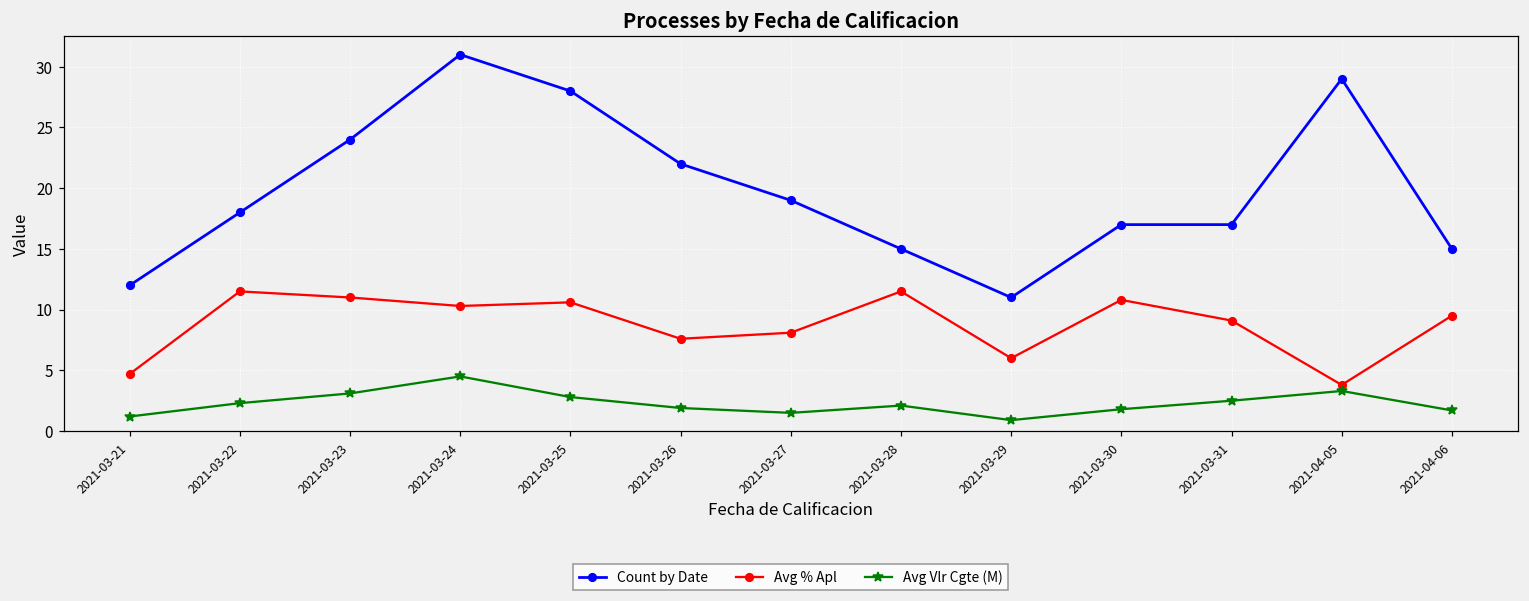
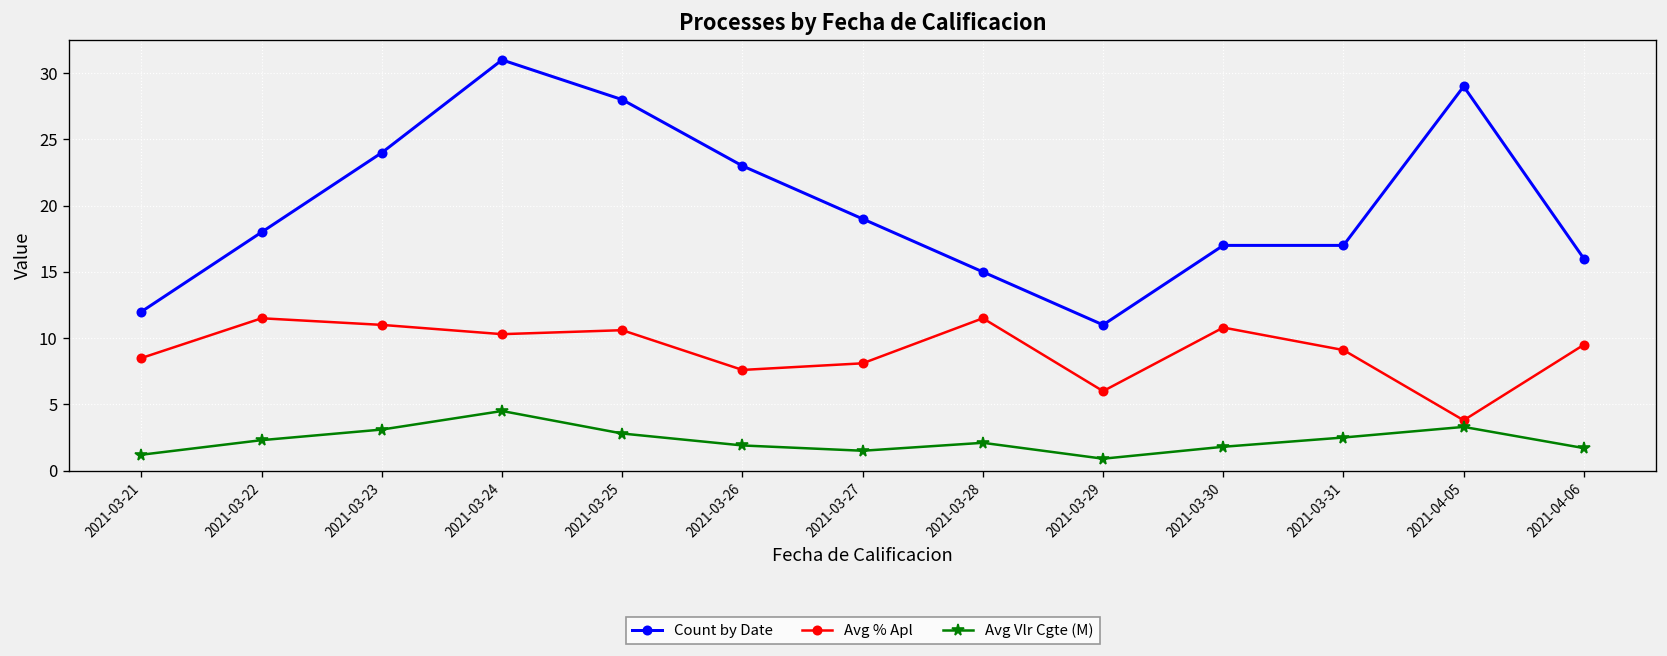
  {
    "Count by Date": {
      "2021-03-21": 12,
      "2021-03-22": 18,
      "2021-03-23": 24,
      "2021-03-24": 31,
      "2021-03-25": 28,
-     "2021-03-26": 22,
+     "2021-03-26": 23,
      "2021-03-27": 19,
      "2021-03-28": 15,
      "2021-03-29": 11,
      "2021-03-30": 17,
      "2021-03-31": 17,
      "2021-04-05": 29,
-     "2021-04-06": 15
+     "2021-04-06": 16
    },
    "Avg % Apl": {
-     "2021-03-21": 4.7,
+     "2021-03-21": 8.5,
      "2021-03-22": 11.5,
      "2021-03-23": 11.0,
      "2021-03-24": 10.3,
      "2021-03-25": 10.6,
      "2021-03-26": 7.6,
      "2021-03-27": 8.1,
      "2021-03-28": 11.5,
      "2021-03-29": 6.0,
      "2021-03-30": 10.8,
      "2021-03-31": 9.1,
      "2021-04-05": 3.8,
      "2021-04-06": 9.5
    },
    "Avg Vlr Cgte (M)": {
      "2021-03-21": 1.2,
      "2021-03-22": 2.3,
      "2021-03-23": 3.1,
      "2021-03-24": 4.5,
      "2021-03-25": 2.8,
      "2021-03-26": 1.9,
      "2021-03-27": 1.5,
      "2021-03-28": 2.1,
      "2021-03-29": 0.9,
      "2021-03-30": 1.8,
      "2021-03-31": 2.5,
      "2021-04-05": 3.3,
      "2021-04-06": 1.7
    }
  }
